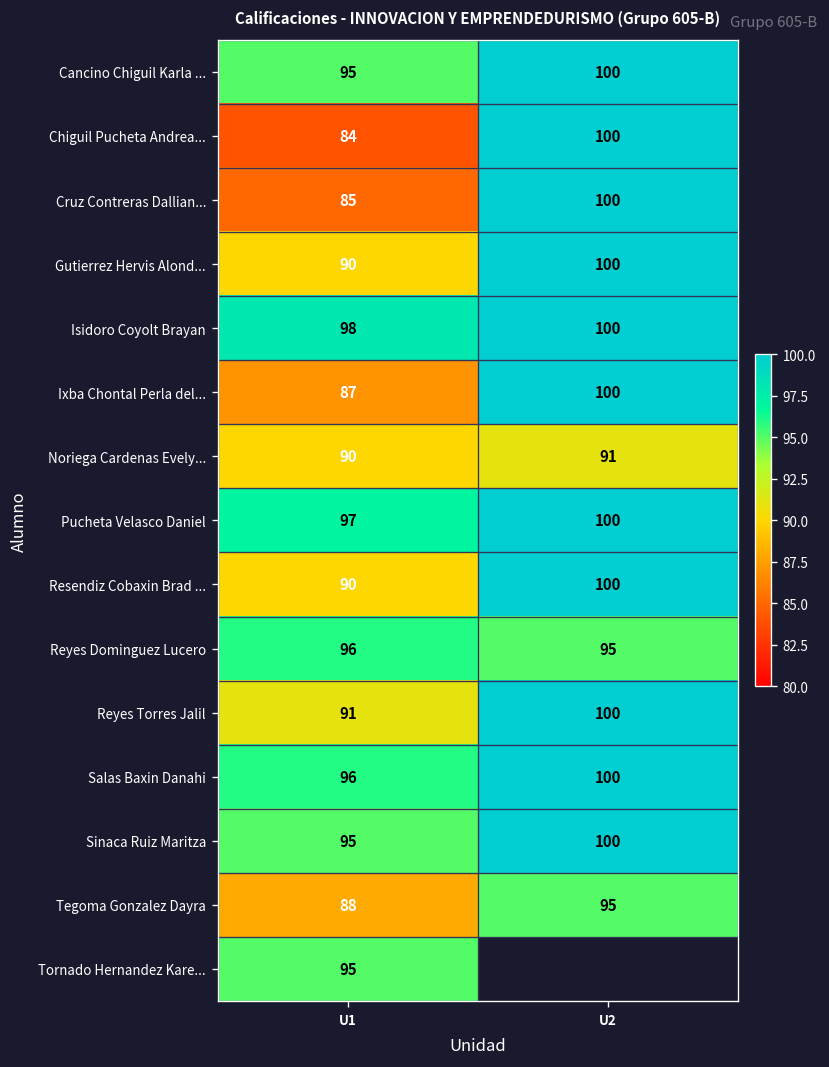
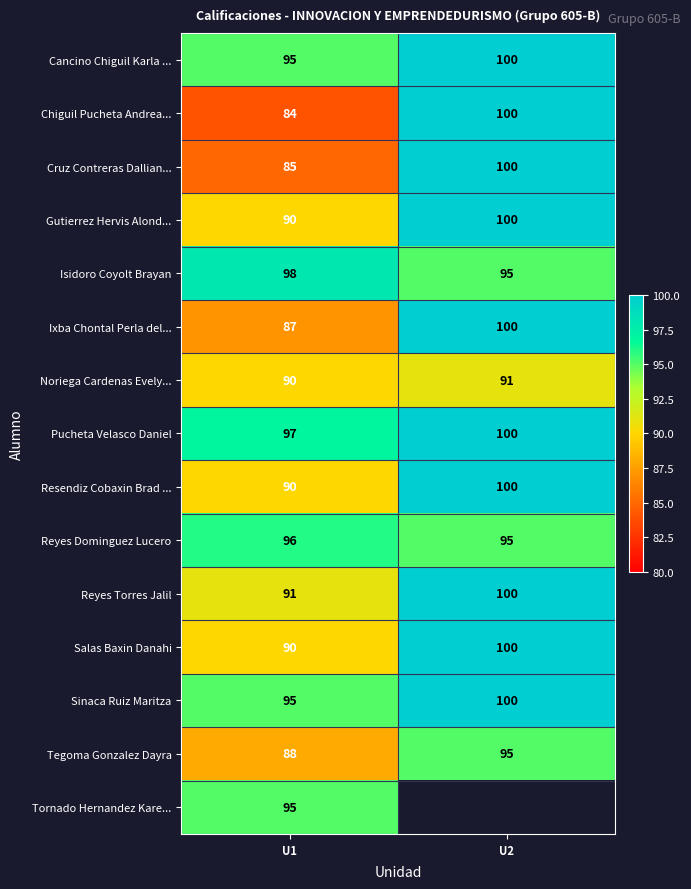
  {
    "Cancino Chiguil Karla ...": {
      "U1": 95,
      "U2": 100
    },
    "Chiguil Pucheta Andrea...": {
      "U1": 84,
      "U2": 100
    },
    "Cruz Contreras Dallian...": {
      "U1": 85,
      "U2": 100
    },
    "Gutierrez Hervis Alond...": {
      "U1": 90,
      "U2": 100
    },
    "Isidoro Coyolt Brayan": {
      "U1": 98,
-     "U2": 100
+     "U2": 95
    },
    "Ixba Chontal Perla del...": {
      "U1": 87,
      "U2": 100
    },
    "Noriega Cardenas Evely...": {
      "U1": 90,
      "U2": 91
    },
    "Pucheta Velasco Daniel": {
      "U1": 97,
      "U2": 100
    },
    "Resendiz Cobaxin Brad ...": {
      "U1": 90,
      "U2": 100
    },
    "Reyes Dominguez Lucero": {
      "U1": 96,
      "U2": 95
    },
    "Reyes Torres Jalil": {
      "U1": 91,
      "U2": 100
    },
    "Salas Baxin Danahi": {
-     "U1": 96,
+     "U1": 90,
      "U2": 100
    },
    "Sinaca Ruiz Maritza": {
      "U1": 95,
      "U2": 100
    },
    "Tegoma Gonzalez Dayra": {
      "U1": 88,
      "U2": 95
    },
    "Tornado Hernandez Kare...": {
      "U1": 95
    }
  }
